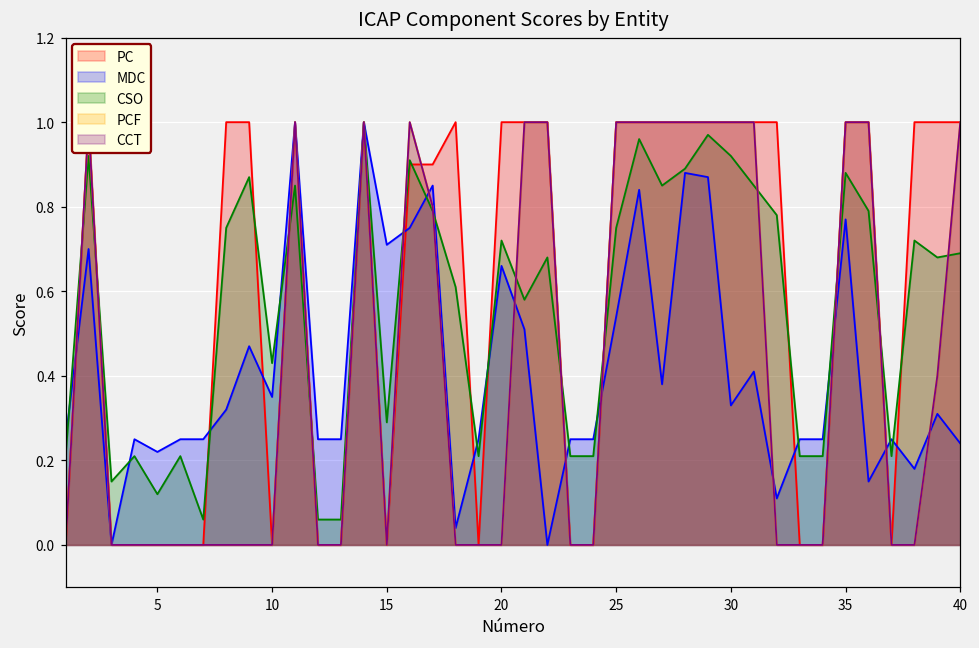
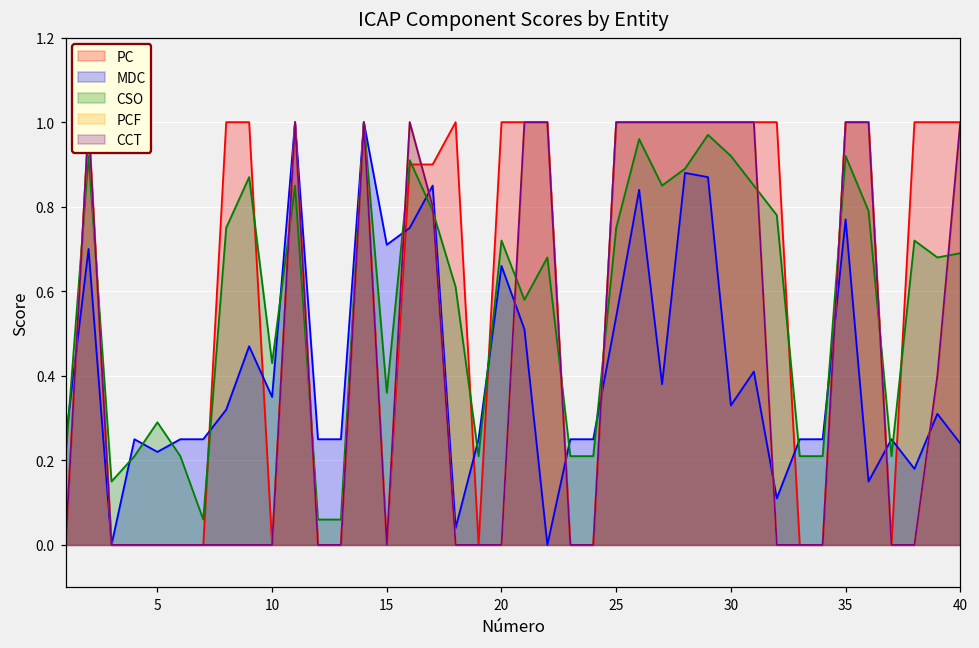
  {
    "PC": {
      "20": 1.00
    },
    "MDC": {
      "5": 0.22,
      "10": 0.35,
      "15": 0.71,
      "20": 0.66,
      "25": 0.54,
      "30": 0.33,
      "35": 0.77,
      "40": 0.24
    },
    "CSO": {
-     "5": 0.12,
+     "5": 0.29,
      "10": 0.43,
-     "15": 0.29,
+     "15": 0.36,
      "20": 0.72,
      "25": 0.75,
      "30": 0.92,
-     "35": 0.88,
+     "35": 0.92,
      "40": 0.69
    },
    "CCT": {
      "20": 0.00
    }
  }
